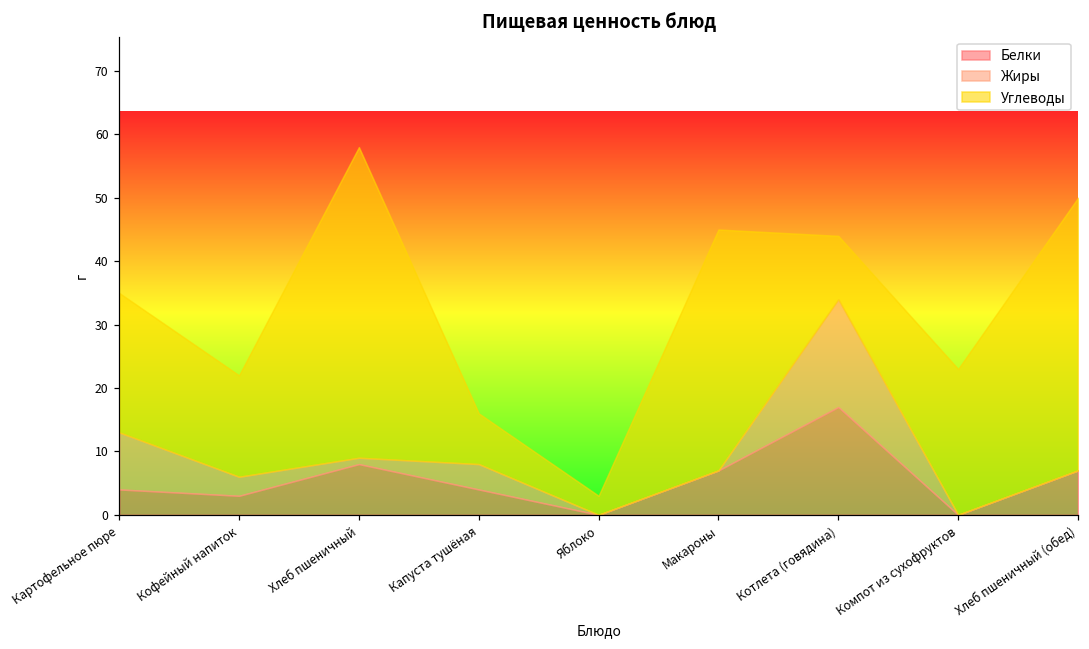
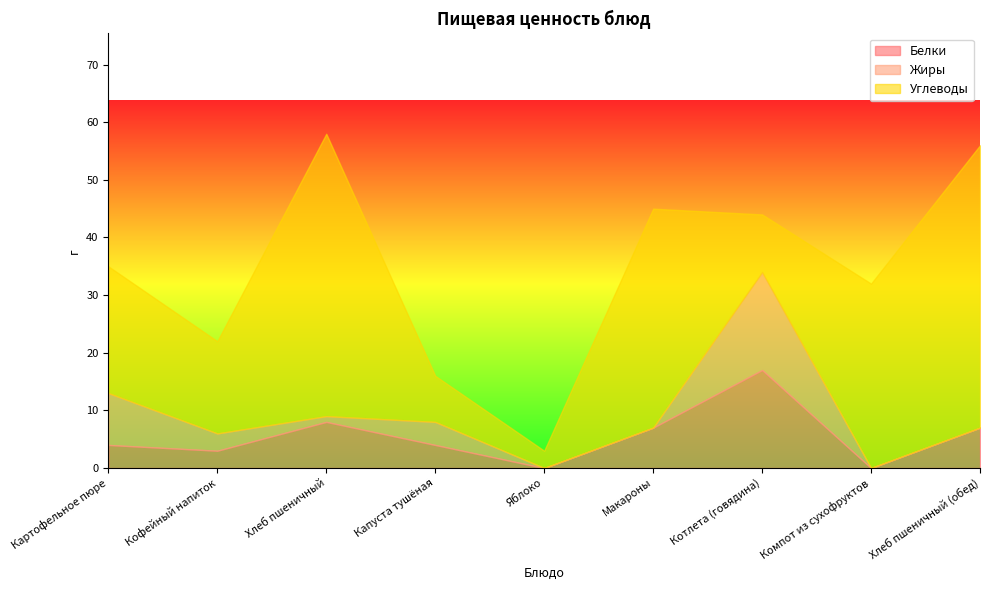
  {
    "Углеводы": {
      "Картофельное пюре": 22,
      "Кофейный напиток": 16,
      "Хлеб пшеничный": 49,
      "Капуста тушёная": 8,
      "Яблоко": 3,
      "Макароны": 38,
      "Котлета (говядина)": 10,
-     "Компот из сухофруктов": 23,
-     "Хлеб пшеничный (обед)": 43
+     "Компот из сухофруктов": 32,
+     "Хлеб пшеничный (обед)": 49
    }
  }
